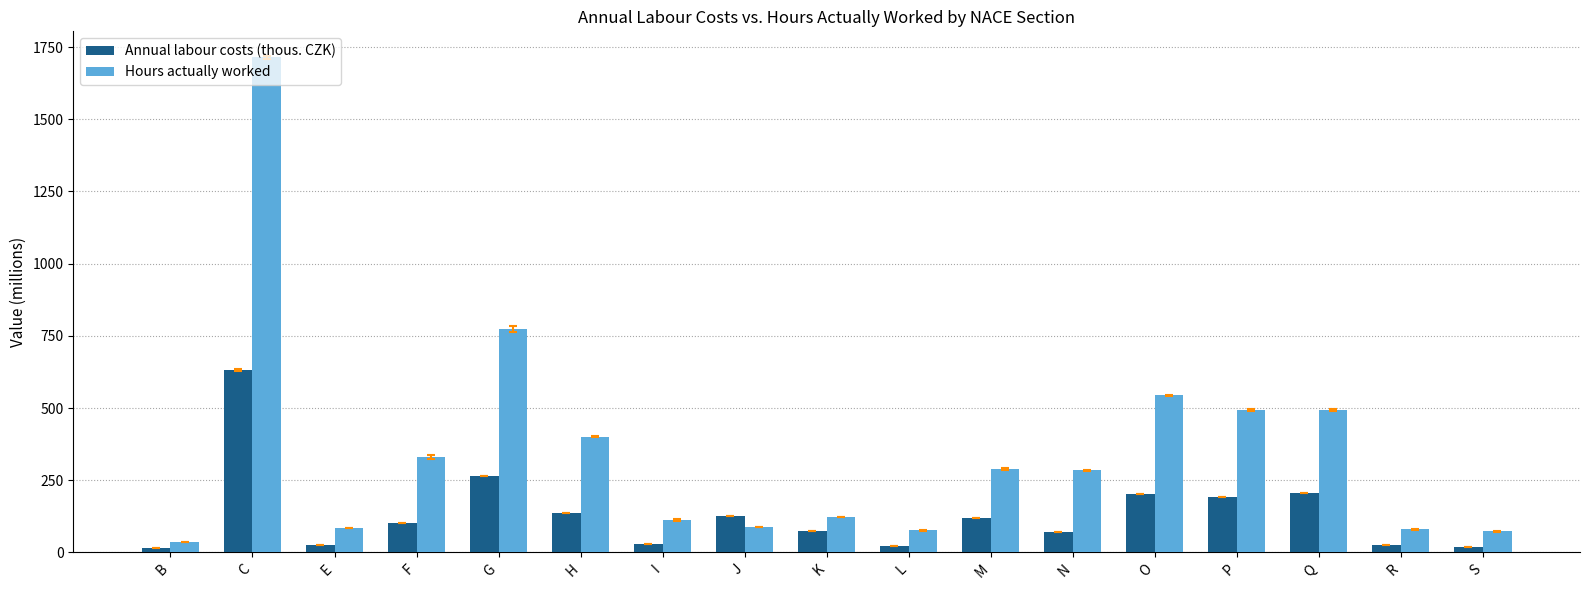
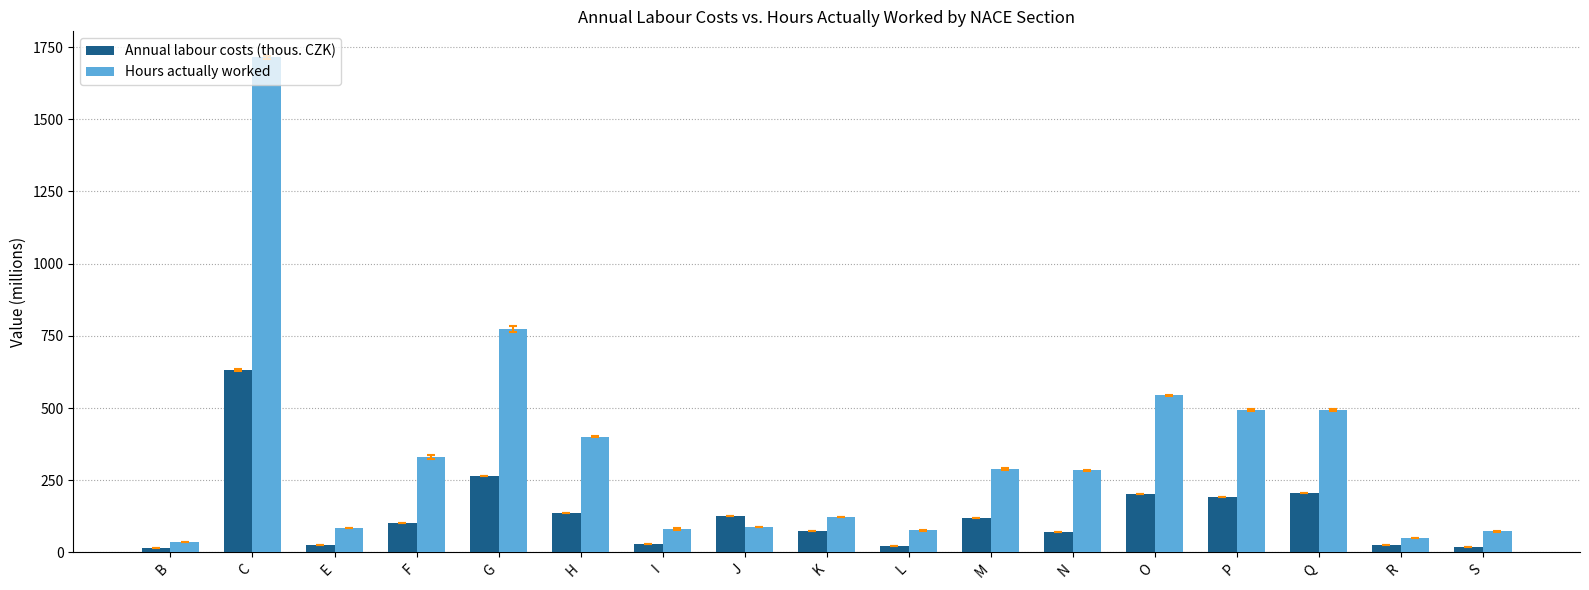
  {
    "Hours actually worked": {
      "B": 30,
      "E": 90,
      "F": 330,
      "G": 770,
      "H": 400,
-     "I": 110,
+     "I": 80,
      "J": 90,
      "K": 120,
      "L": 80,
      "M": 290,
      "N": 280,
      "O": 540,
      "P": 490,
      "Q": 490,
-     "R": 80,
+     "R": 50,
      "S": 70
    }
  }
